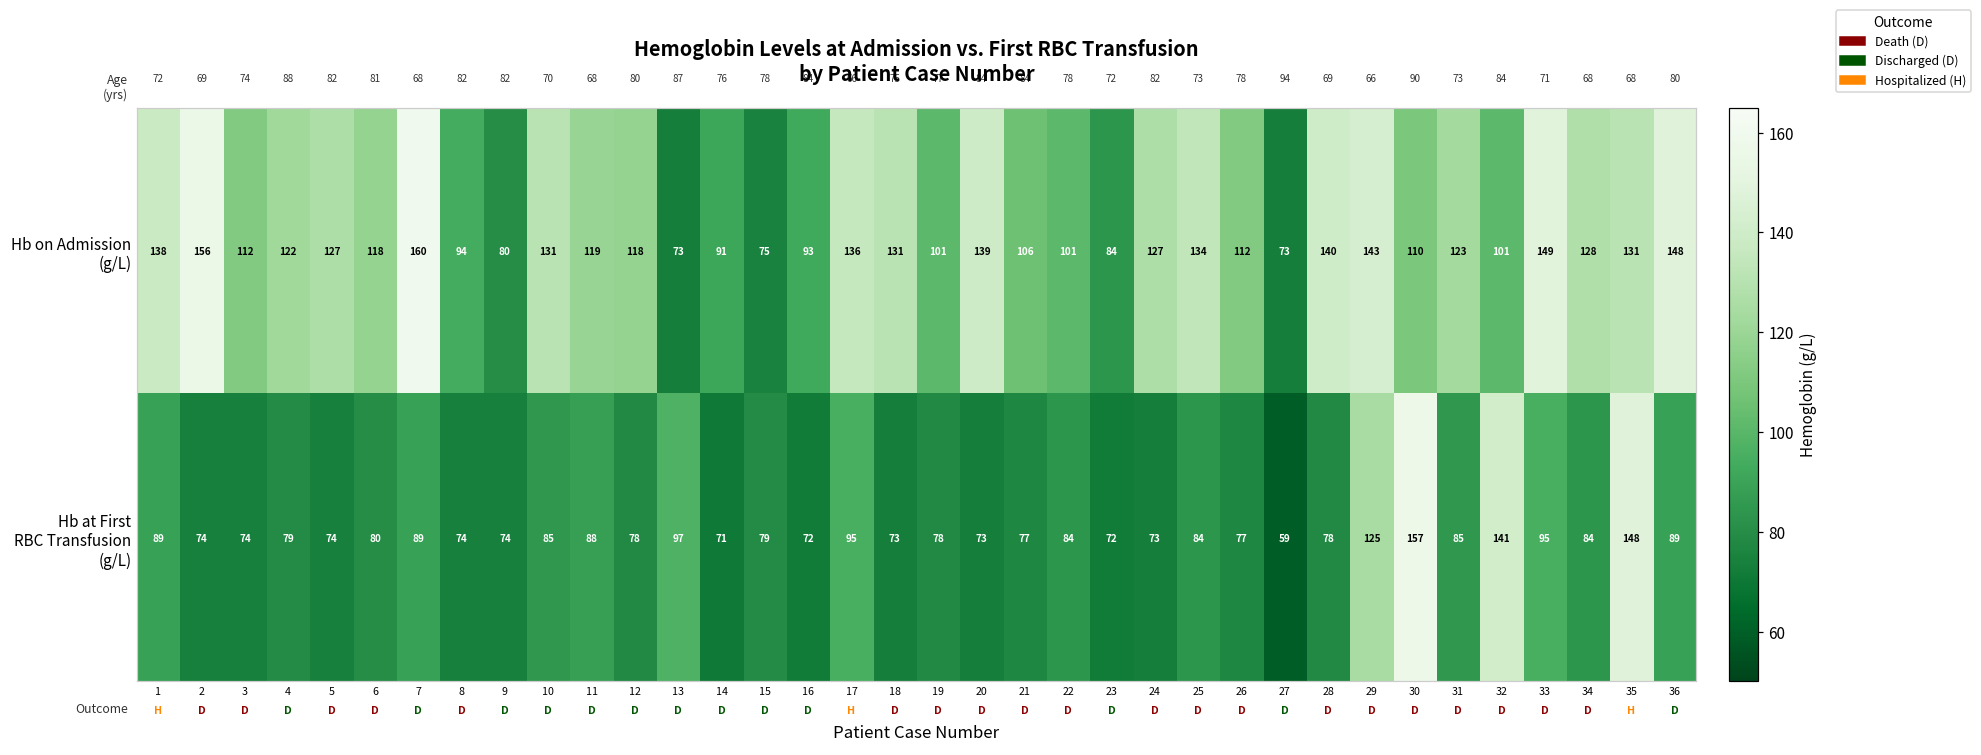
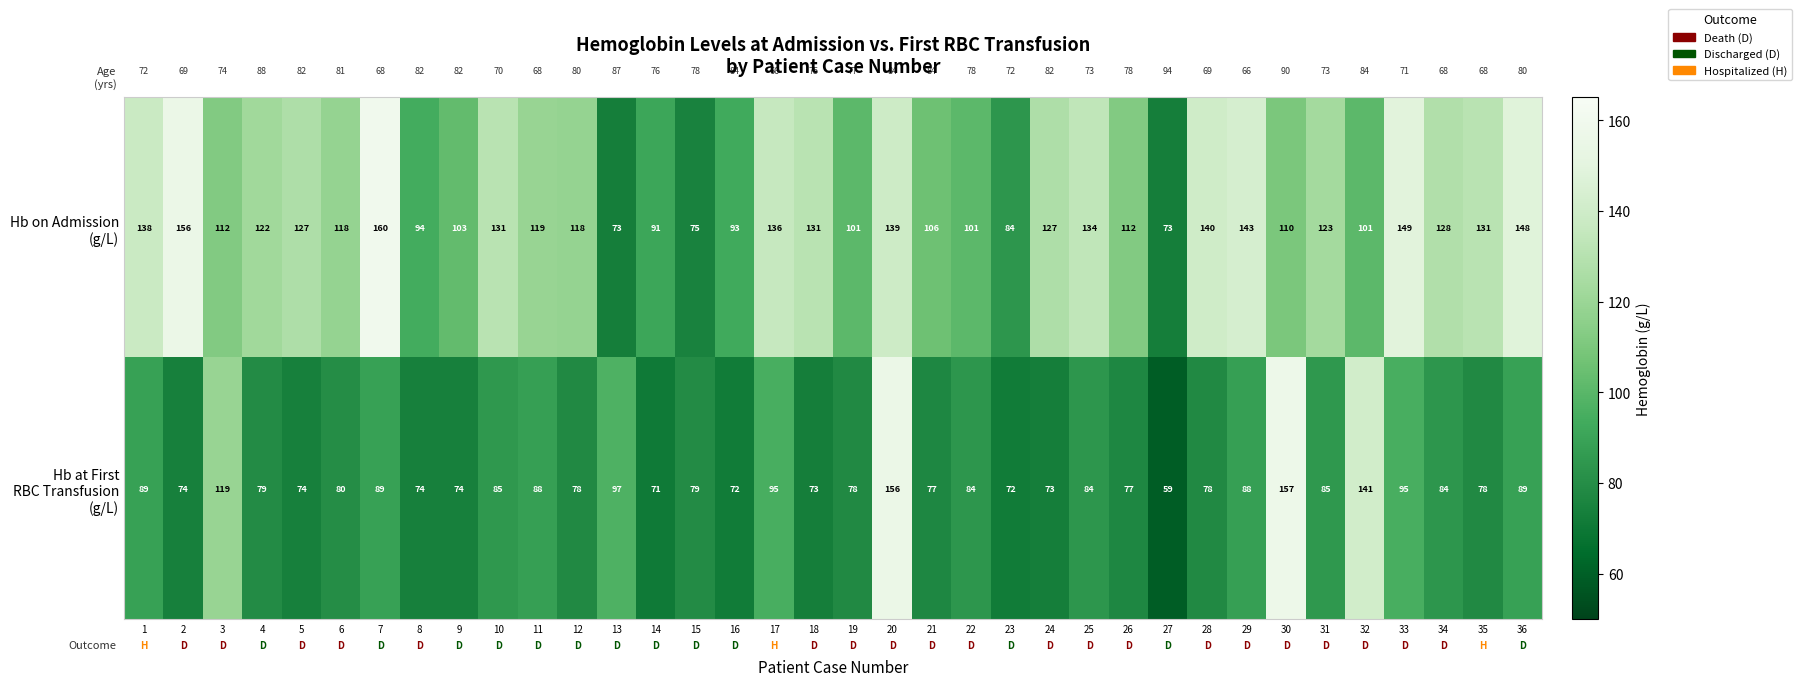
  {
    "Hb on Admission (g/L)": {
      "1": 138,
      "2": 156,
      "3": 112,
      "4": 122,
      "5": 127,
      "6": 118,
      "7": 160,
      "8": 94,
-     "9": 80,
+     "9": 103,
      "10": 131,
      "11": 119,
      "12": 118,
      "13": 73,
      "14": 91,
      "15": 75,
      "16": 93,
      "17": 136,
      "18": 131,
      "19": 101,
      "20": 139,
      "21": 106,
      "22": 101,
      "23": 84,
      "24": 127,
      "25": 134,
      "26": 112,
      "27": 73,
      "28": 140,
      "29": 143,
      "30": 110,
      "31": 123,
      "32": 101,
      "33": 149,
      "34": 128,
      "35": 131,
      "36": 148
    },
    "Hb at First RBC Transfusion (g/L)": {
      "1": 89,
      "2": 74,
-     "3": 74,
+     "3": 119,
      "4": 79,
      "5": 74,
      "6": 80,
      "7": 89,
      "8": 74,
      "9": 74,
      "10": 85,
      "11": 88,
      "12": 78,
      "13": 97,
      "14": 71,
      "15": 79,
      "16": 72,
      "17": 95,
      "18": 73,
      "19": 78,
-     "20": 73,
+     "20": 156,
      "21": 77,
      "22": 84,
      "23": 72,
      "24": 73,
      "25": 84,
      "26": 77,
      "27": 59,
      "28": 78,
-     "29": 125,
+     "29": 88,
      "30": 157,
      "31": 85,
      "32": 141,
      "33": 95,
      "34": 84,
-     "35": 148,
+     "35": 78,
      "36": 89
    }
  }
